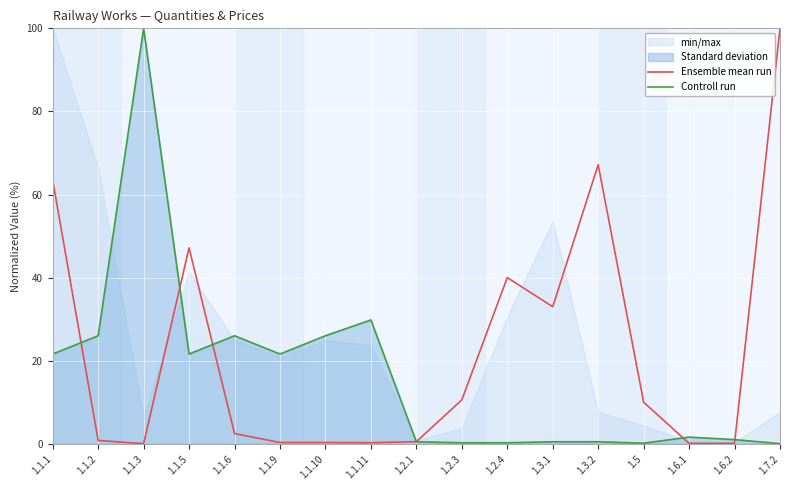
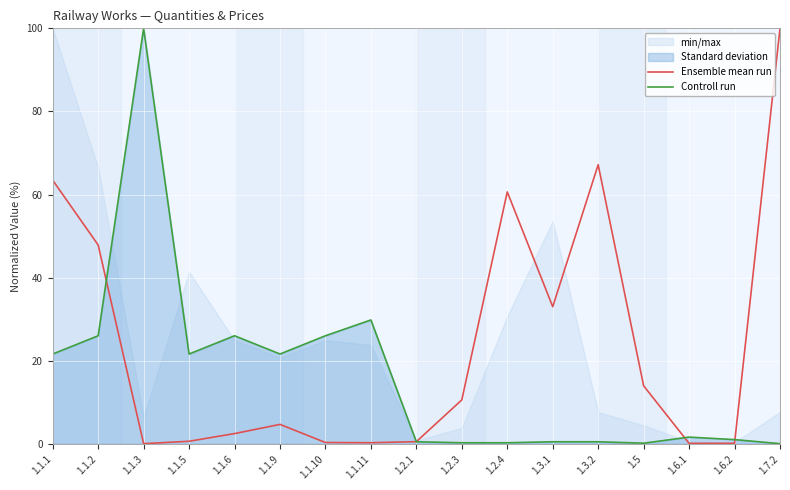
  {
    "Ensemble mean run": {
      "1.1.1": 63,
-     "1.1.2": 1,
+     "1.1.2": 48,
      "1.1.3": 0,
-     "1.1.5": 47,
+     "1.1.5": 1,
      "1.1.6": 2,
-     "1.1.9": 0,
+     "1.1.9": 5,
      "1.1.10": 0,
      "1.1.11": 0,
      "1.2.3": 11,
-     "1.2.4": 40,
+     "1.2.4": 61,
      "1.3.1": 33,
      "1.3.2": 67,
-     "1.5": 10,
+     "1.5": 14,
      "1.7.2": 100
    }
  }
